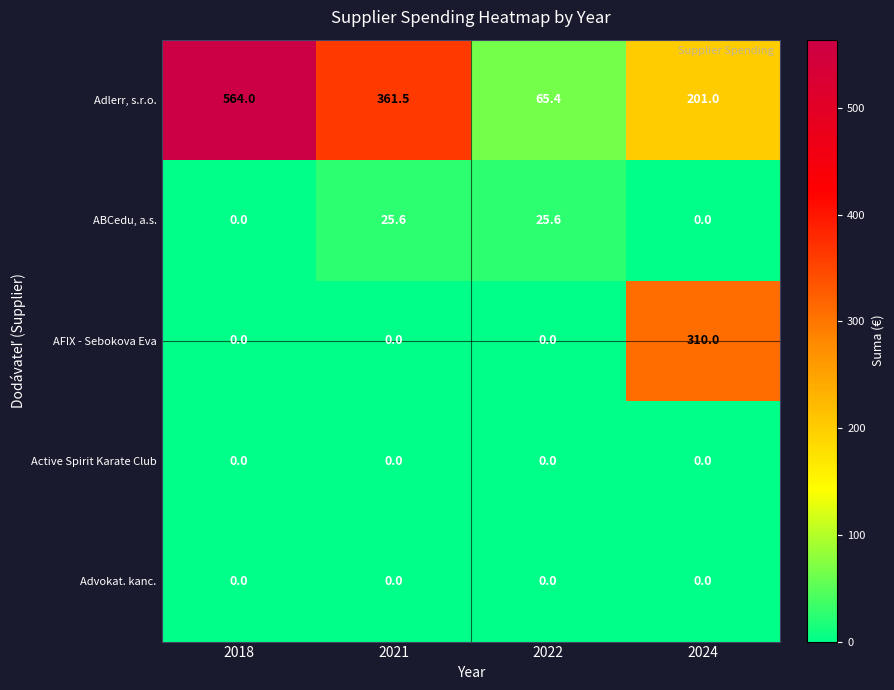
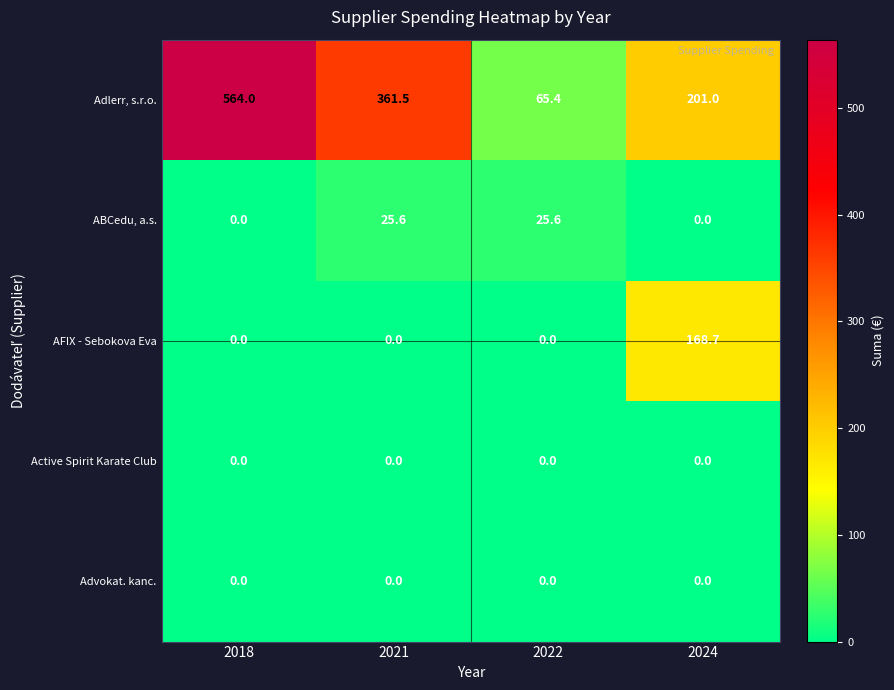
  {
    "Adlerr, s.r.o.": {
      "2018": 564.0,
      "2021": 361.5,
      "2022": 65.4
    },
    "ABCedu, a.s.": {
      "2018": 0.0,
      "2021": 25.6,
      "2022": 25.6,
      "2024": 0.0
    },
    "AFIX - Sebokova Eva": {
      "2018": 0.0,
      "2021": 0.0,
      "2022": 0.0,
-     "2024": 310.0
+     "2024": 168.7
    },
    "Active Spirit Karate Club": {
      "2018": 0.0,
      "2021": 0.0,
      "2022": 0.0,
      "2024": 0.0
    },
    "Advokat. kanc.": {
      "2018": 0.0,
      "2021": 0.0,
      "2022": 0.0,
      "2024": 0.0
    }
  }
